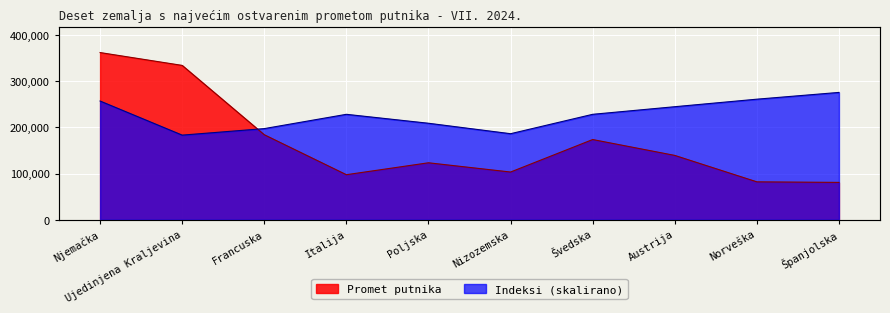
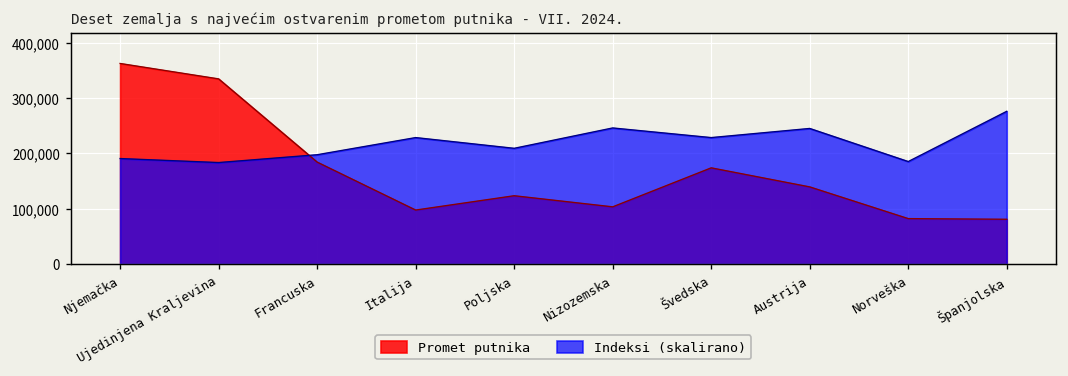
  {
    "Promet putnika": {
      "Njemačka": "360,000",
      "Ujedinjena Kraljevina": "330,000",
      "Francuska": "180,000",
      "Italija": "100,000",
      "Poljska": "120,000",
      "Nizozemska": "100,000",
      "Švedska": "170,000",
      "Austrija": "140,000",
      "Norveška": "80,000",
      "Španjolska": "80,000"
    },
    "Indeksi (skalirano)": {
-     "Njemačka": "260,000",
+     "Njemačka": "190,000",
      "Ujedinjena Kraljevina": "180,000",
      "Francuska": "200,000",
      "Italija": "230,000",
      "Poljska": "210,000",
-     "Nizozemska": "190,000",
+     "Nizozemska": "250,000",
      "Švedska": "230,000",
      "Austrija": "250,000",
-     "Norveška": "260,000",
+     "Norveška": "190,000",
      "Španjolska": "280,000"
    }
  }
